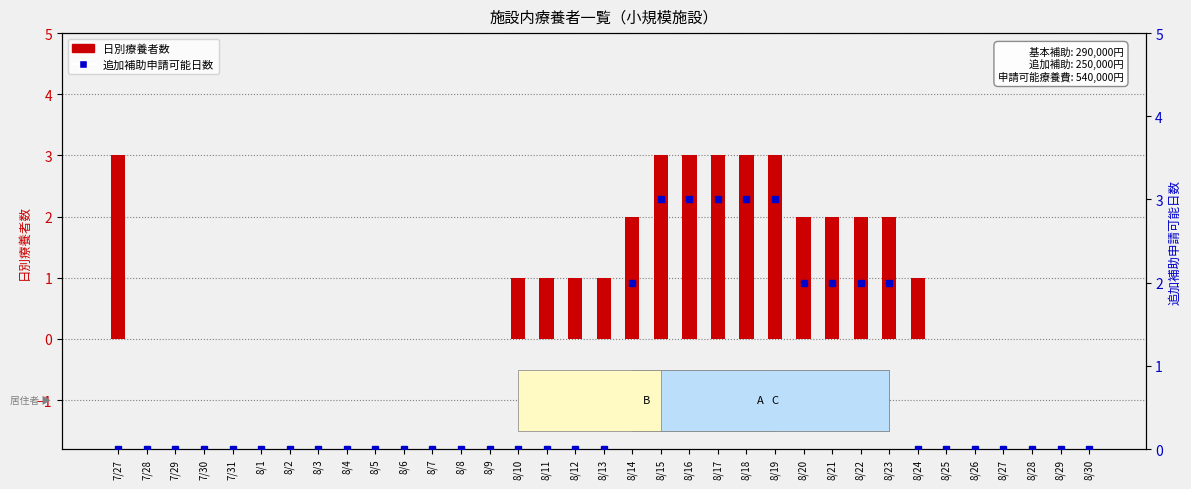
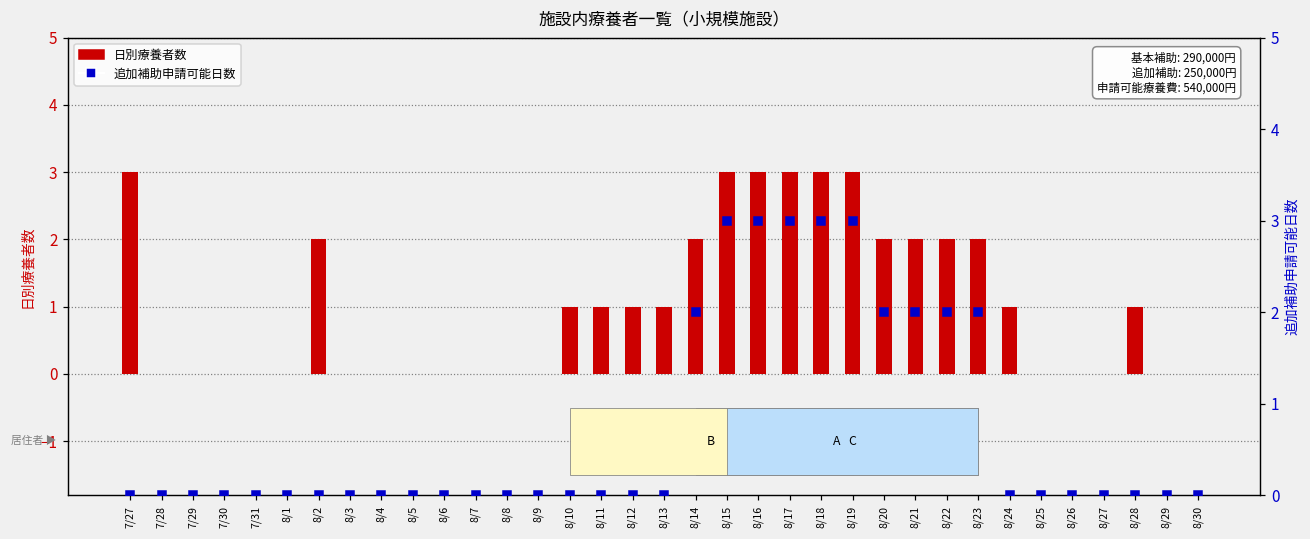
  {
    "日別療養者数": {
      "7/27": 3,
      "7/28": 0,
      "7/29": 0,
      "7/30": 0,
      "7/31": 0,
      "8/1": 0,
-     "8/2": 0,
+     "8/2": 2,
      "8/3": 0,
      "8/4": 0,
      "8/5": 0,
      "8/6": 0,
      "8/7": 0,
      "8/8": 0,
      "8/9": 0,
      "8/10": 1,
      "8/11": 1,
      "8/12": 1,
      "8/13": 1,
      "8/14": 2,
      "8/15": 3,
      "8/16": 3,
      "8/17": 3,
      "8/18": 3,
      "8/19": 3,
      "8/20": 2,
      "8/21": 2,
      "8/22": 2,
      "8/23": 2,
      "8/24": 1,
      "8/25": 0,
      "8/26": 0,
      "8/27": 0,
-     "8/28": 0,
+     "8/28": 1,
      "8/29": 0,
      "8/30": 0
    }
  }
